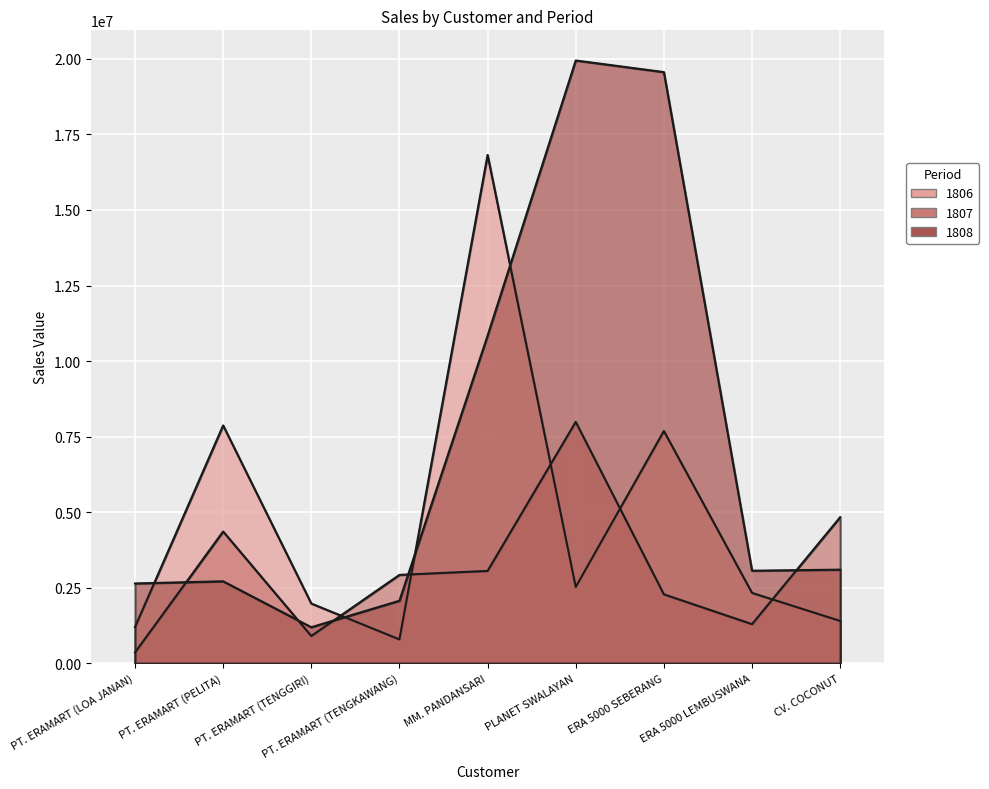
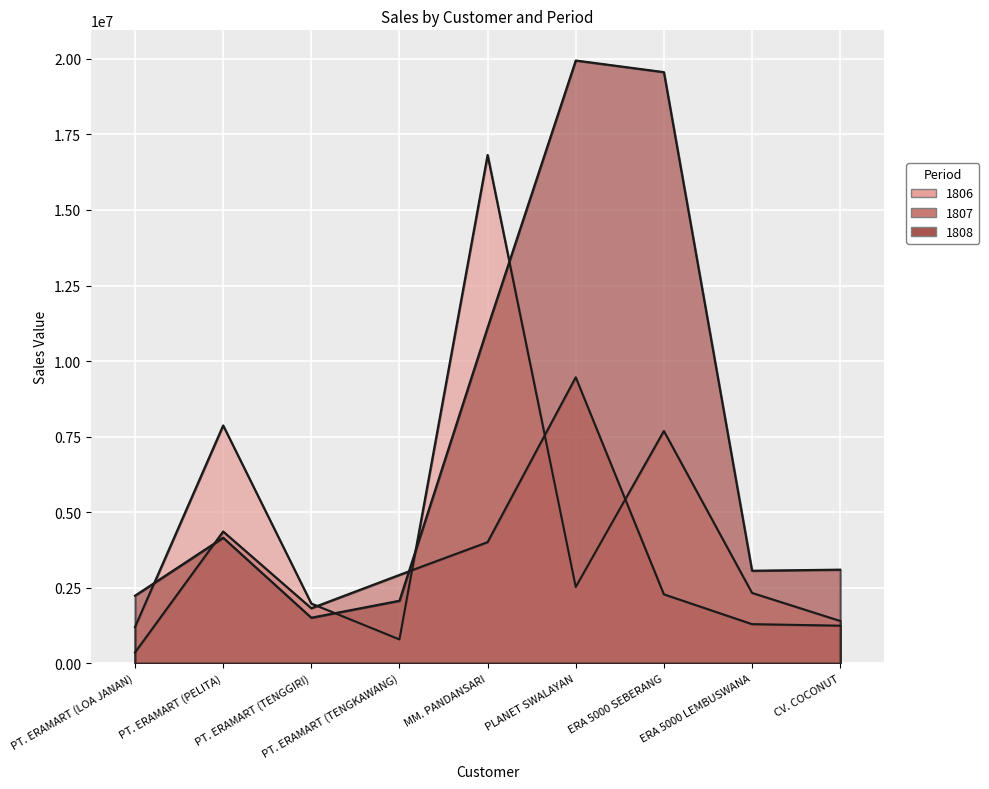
  {
    "1806": {
      "PT. ERAMART (LOA JANAN)": 1200000,
      "PT. ERAMART (PELITA)": 7900000,
      "PT. ERAMART (TENGGIRI)": 2000000,
      "PT. ERAMART (TENGKAWANG)": 800000,
      "MM. PANDANSARI": 16800000,
      "PLANET SWALAYAN": 2500000,
      "ERA 5000 SEBERANG": 7700000,
      "ERA 5000 LEMBUSWANA": 2300000,
      "CV. COCONUT": 1400000
    },
    "1807": {
      "PT. ERAMART (LOA JANAN)": 400000,
      "PT. ERAMART (PELITA)": 4400000,
-     "PT. ERAMART (TENGGIRI)": 900000,
+     "PT. ERAMART (TENGGIRI)": 1800000,
      "PT. ERAMART (TENGKAWANG)": 2900000,
-     "MM. PANDANSARI": 3100000,
-     "PLANET SWALAYAN": 8000000,
+     "MM. PANDANSARI": 4000000,
+     "PLANET SWALAYAN": 9500000,
      "ERA 5000 SEBERANG": 2300000,
      "ERA 5000 LEMBUSWANA": 1300000,
-     "CV. COCONUT": 4800000
+     "CV. COCONUT": 1200000
    },
    "1808": {
-     "PT. ERAMART (LOA JANAN)": 2600000,
-     "PT. ERAMART (PELITA)": 2700000,
-     "PT. ERAMART (TENGGIRI)": 1200000,
+     "PT. ERAMART (LOA JANAN)": 2200000,
+     "PT. ERAMART (PELITA)": 4200000,
+     "PT. ERAMART (TENGGIRI)": 1500000,
      "PT. ERAMART (TENGKAWANG)": 2100000,
-     "MM. PANDANSARI": 10800000,
+     "MM. PANDANSARI": 11100000,
      "PLANET SWALAYAN": 19900000,
      "ERA 5000 SEBERANG": 19600000,
      "ERA 5000 LEMBUSWANA": 3100000,
      "CV. COCONUT": 3100000
    }
  }
